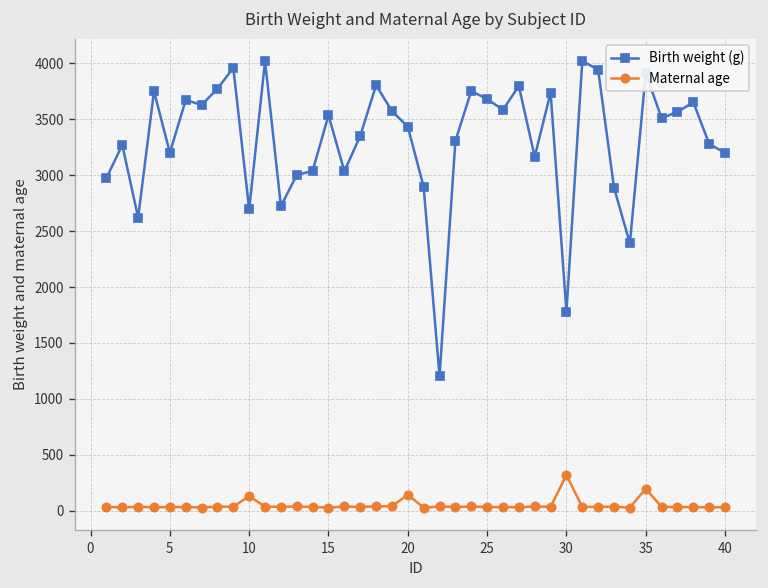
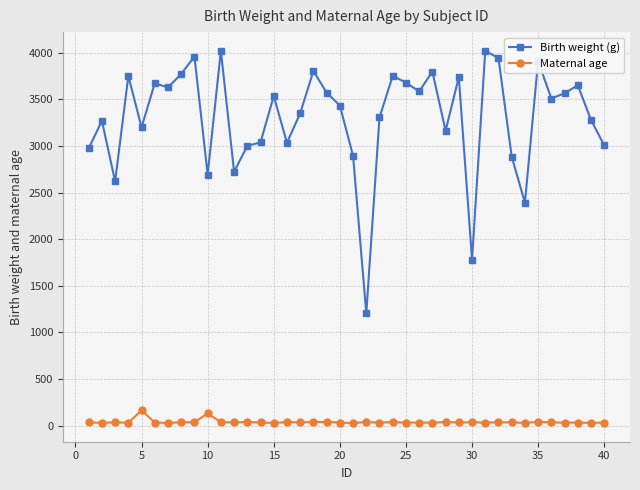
  {
    "Birth weight (g)": {
      "5": 3200,
      "10": 2700,
      "15": 3500,
      "20": 3400,
      "25": 3700,
      "30": 1800,
-     "40": 3200
+     "40": 3000
    },
    "Maternal age": {
-     "5": 0,
+     "5": 200,
      "10": 100,
      "15": 0,
-     "20": 100,
+     "20": 0,
      "25": 0,
-     "30": 300,
-     "35": 200,
+     "30": 0,
+     "35": 0,
      "40": 0
    }
  }
